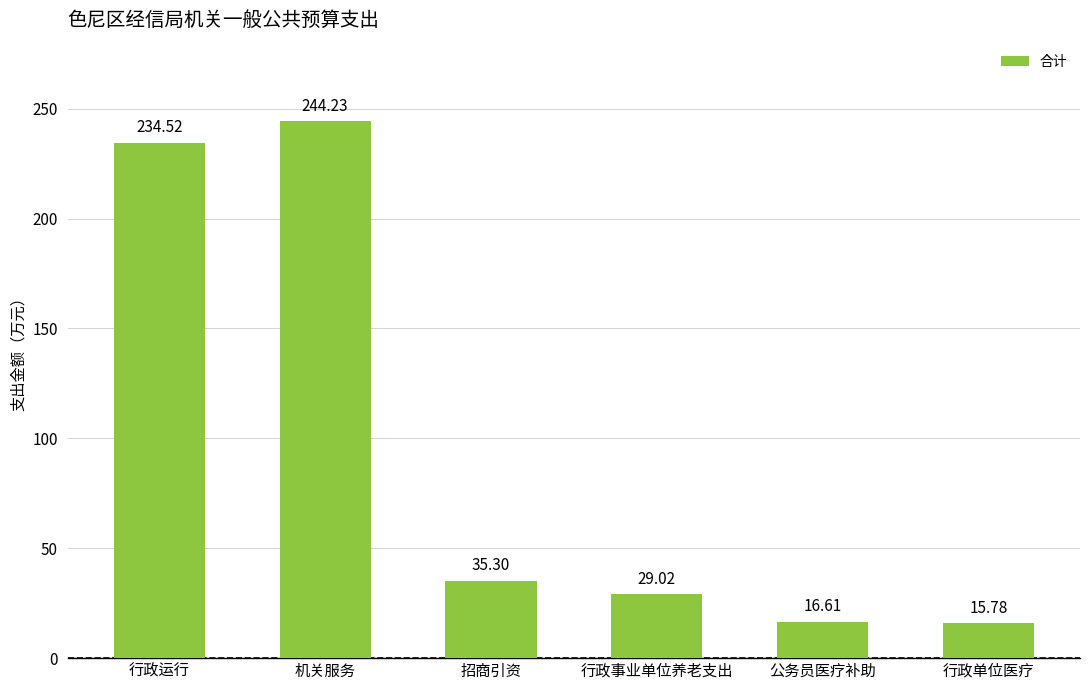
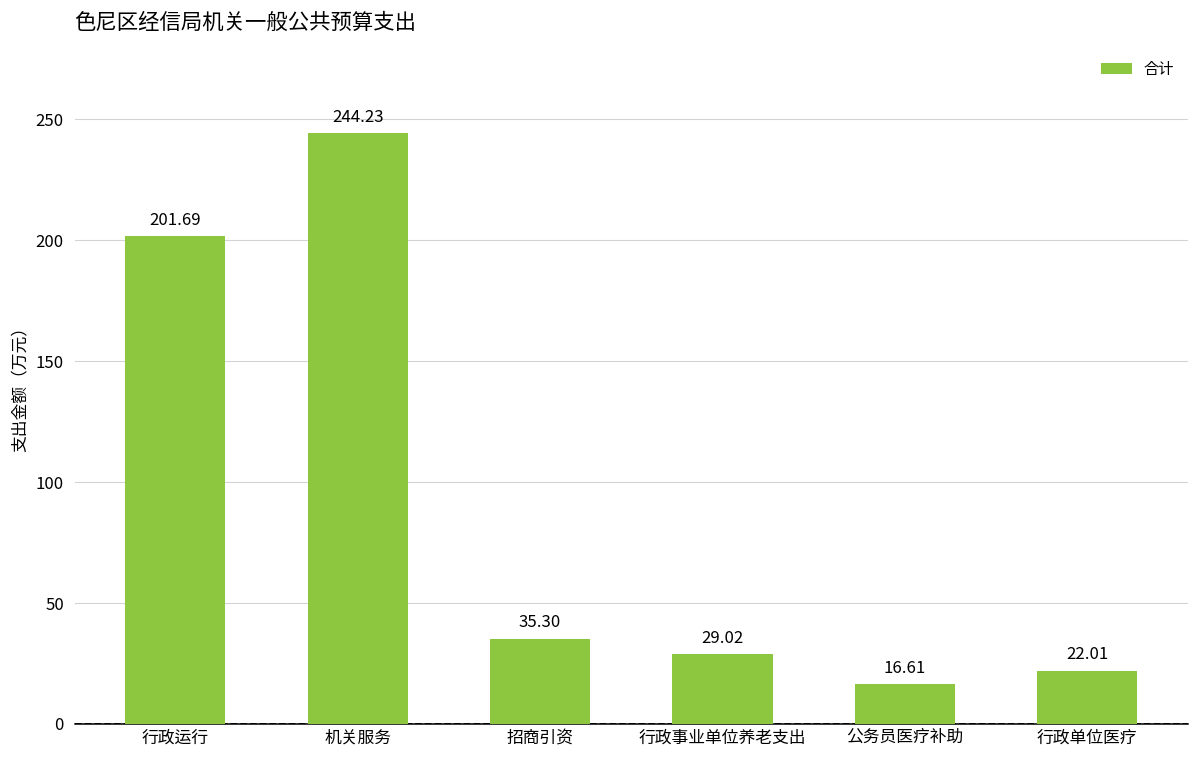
  {
-   "行政运行": 234.52,
+   "行政运行": 201.69,
    "机关服务": 244.23,
    "招商引资": 35.30,
    "行政事业单位养老支出": 29.02,
    "公务员医疗补助": 16.61,
-   "行政单位医疗": 15.78
+   "行政单位医疗": 22.01
  }
